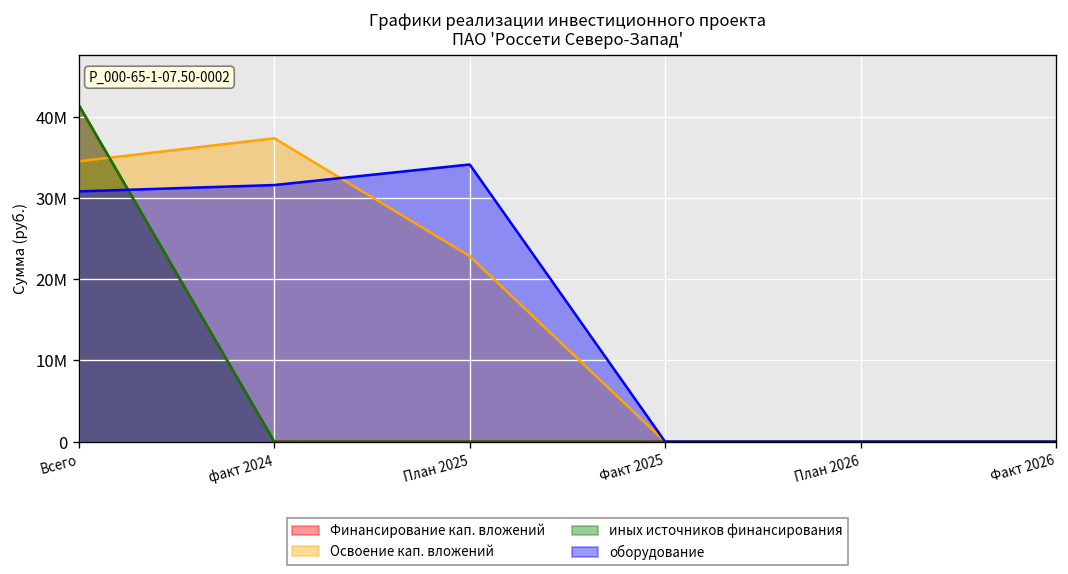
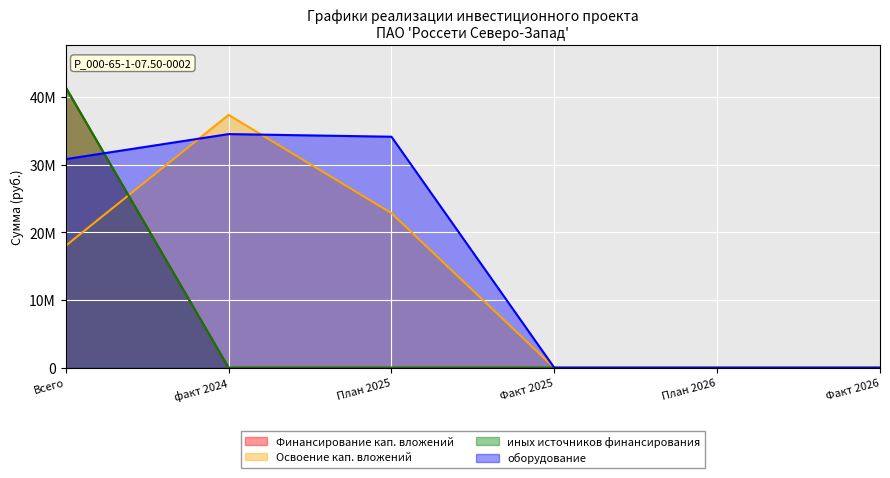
  {
    "иных источников финансирования": {
      "факт 2024": 0,
      "План 2025": 0
    },
    "Освоение кап. вложений": {
-     "Всего": 35000000,
+     "Всего": 18000000,
      "факт 2024": 37000000,
      "План 2025": 23000000
    },
    "оборудование": {
      "Всего": 31000000,
-     "факт 2024": 32000000,
+     "факт 2024": 35000000,
      "План 2025": 34000000
    }
  }
